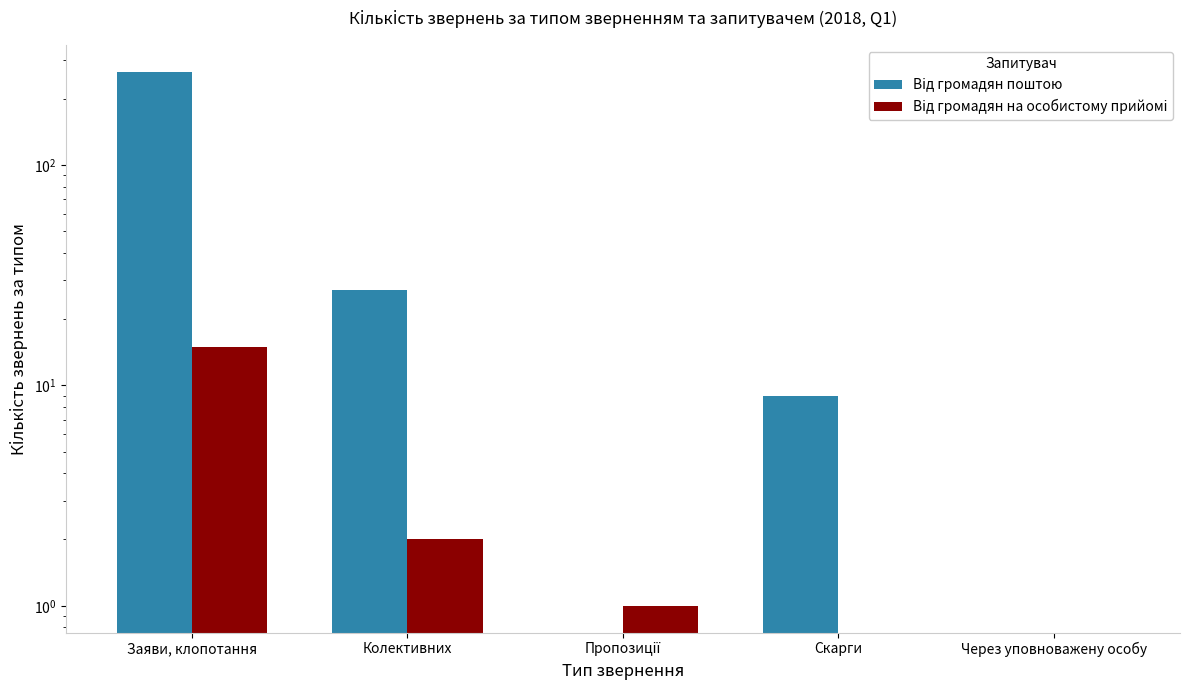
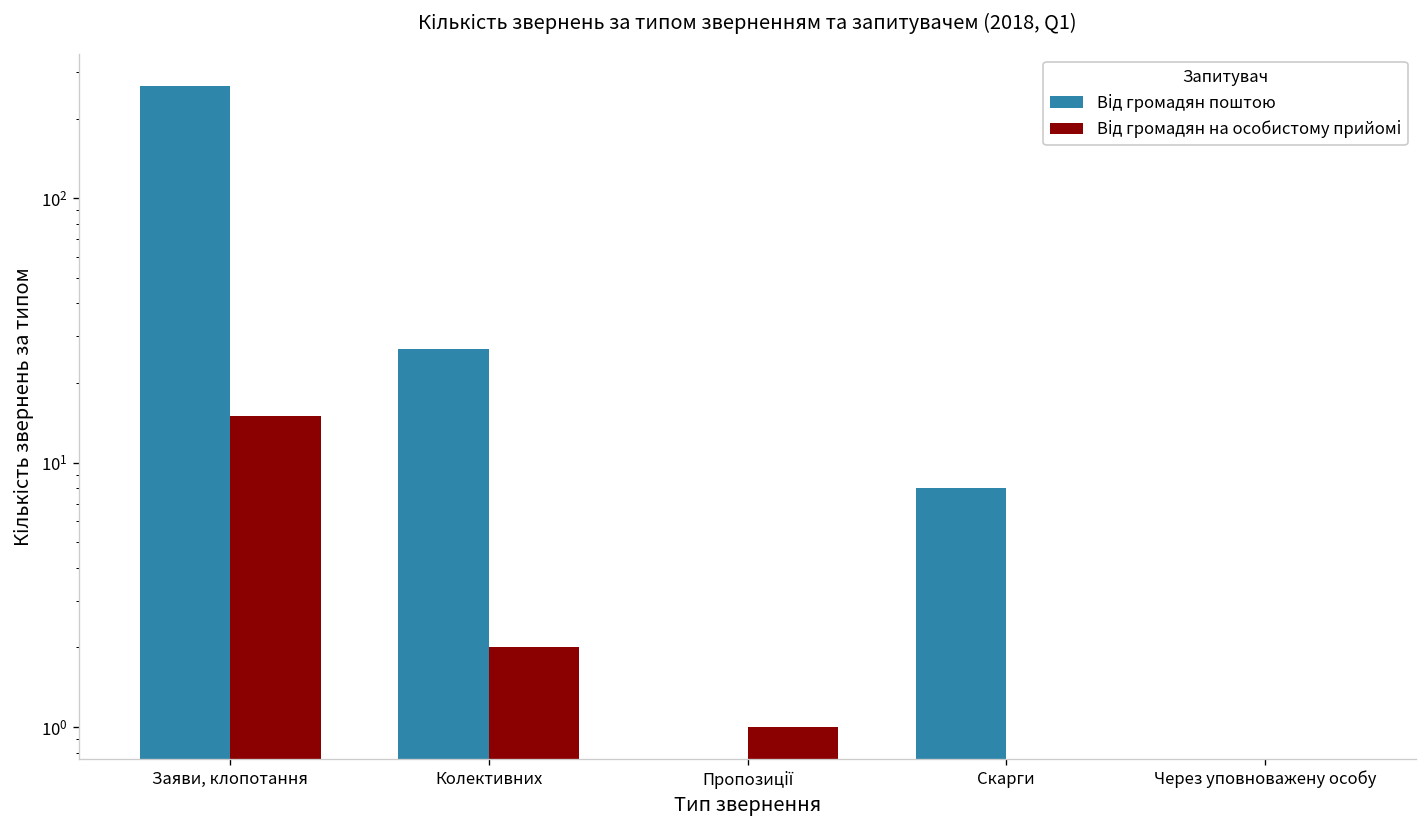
  {
    "Від громадян поштою": {
      "Заяви, клопотання": 270,
      "Колективних": 27,
-     "Скарги": 9
+     "Скарги": 8
    },
    "Від громадян на особистому прийомі": {
      "Заяви, клопотання": 15,
      "Колективних": 2,
      "Пропозиції": 1
    }
  }
